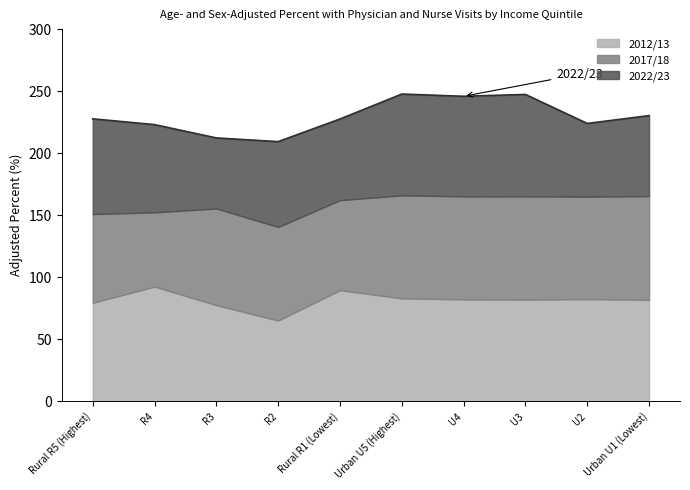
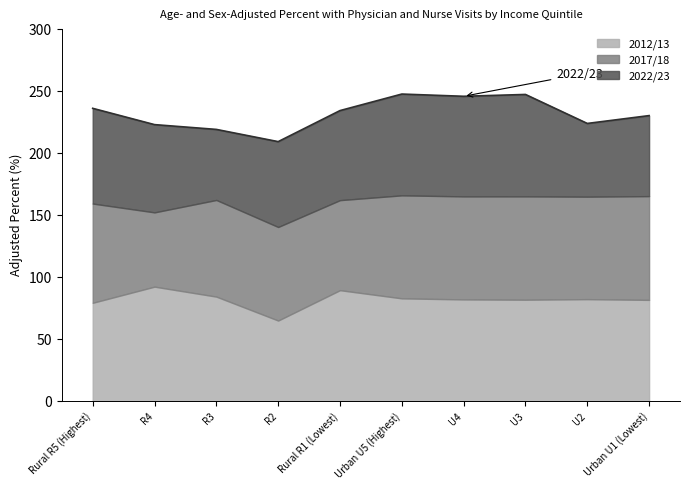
  {
    "2012/13": {
      "Rural R5 (Highest)": 80,
      "R4": 93,
-     "R3": 78,
+     "R3": 84,
      "R2": 65,
      "Rural R1 (Lowest)": 90,
      "Urban U5 (Highest)": 83,
      "U4": 82,
      "U3": 82,
      "U2": 82,
      "Urban U1 (Lowest)": 82
    },
    "2017/18": {
-     "Rural R5 (Highest)": 72,
+     "Rural R5 (Highest)": 80,
      "R4": 60,
      "R3": 78,
      "R2": 75,
      "Rural R1 (Lowest)": 73,
      "Urban U5 (Highest)": 83,
      "U4": 83,
      "U3": 83,
      "U2": 83,
      "Urban U1 (Lowest)": 84
    },
    "2022/23": {
      "Rural R5 (Highest)": 77,
      "R4": 71,
      "R3": 57,
      "R2": 69,
-     "Rural R1 (Lowest)": 65,
+     "Rural R1 (Lowest)": 72,
      "Urban U5 (Highest)": 82,
      "U4": 81,
      "U2": 59,
      "Urban U1 (Lowest)": 65
    }
  }
